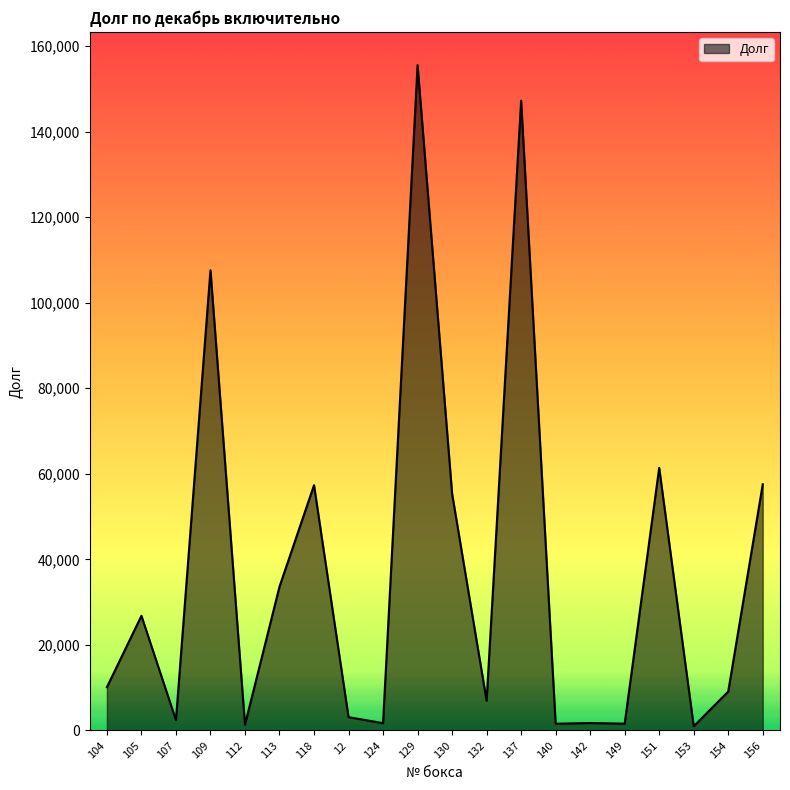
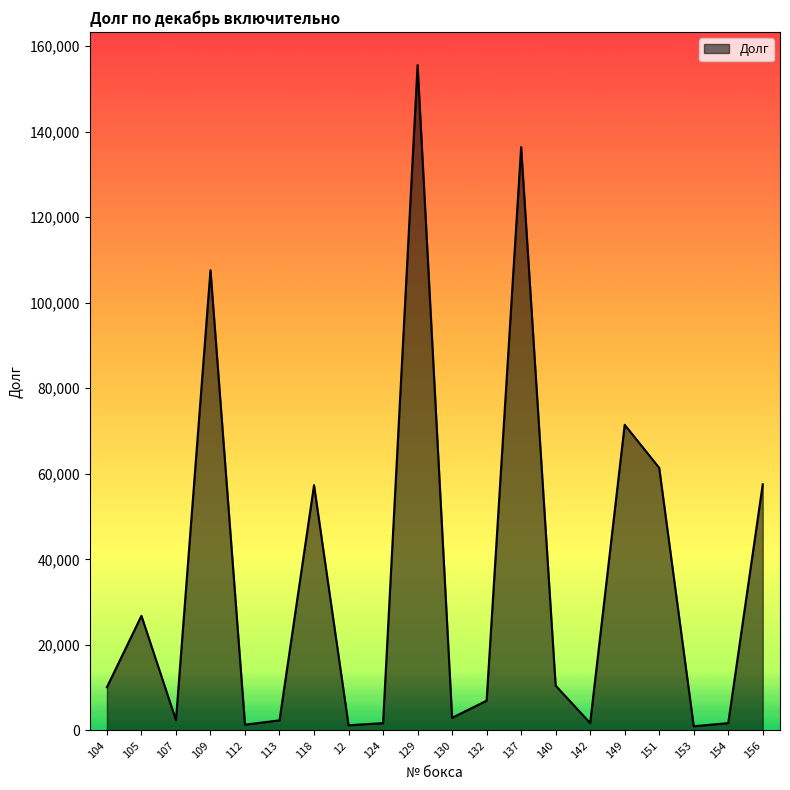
  {
    "104": "10,000",
    "105": "27,000",
    "107": "2,000",
    "109": "108,000",
    "112": "1,000",
-   "113": "34,000",
+   "113": "2,000",
    "118": "57,000",
-   "12": "3,000",
+   "12": "1,000",
    "124": "2,000",
    "129": "156,000",
-   "130": "55,000",
+   "130": "3,000",
    "132": "7,000",
-   "137": "147,000",
-   "140": "2,000",
+   "137": "136,000",
+   "140": "10,000",
    "142": "2,000",
-   "149": "2,000",
+   "149": "71,000",
    "151": "61,000",
    "153": "1,000",
-   "154": "9,000",
+   "154": "2,000",
    "156": "58,000"
  }
